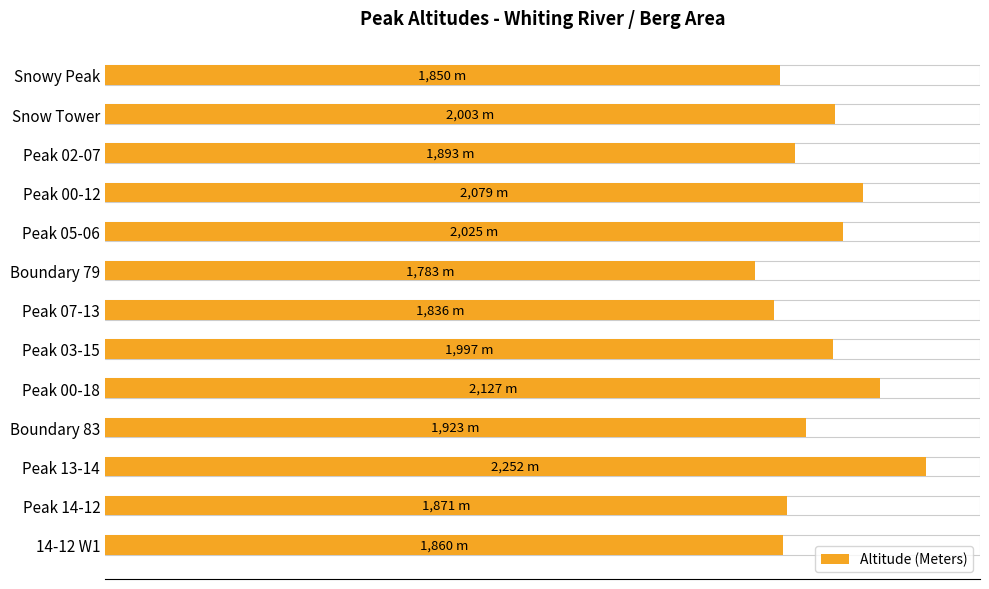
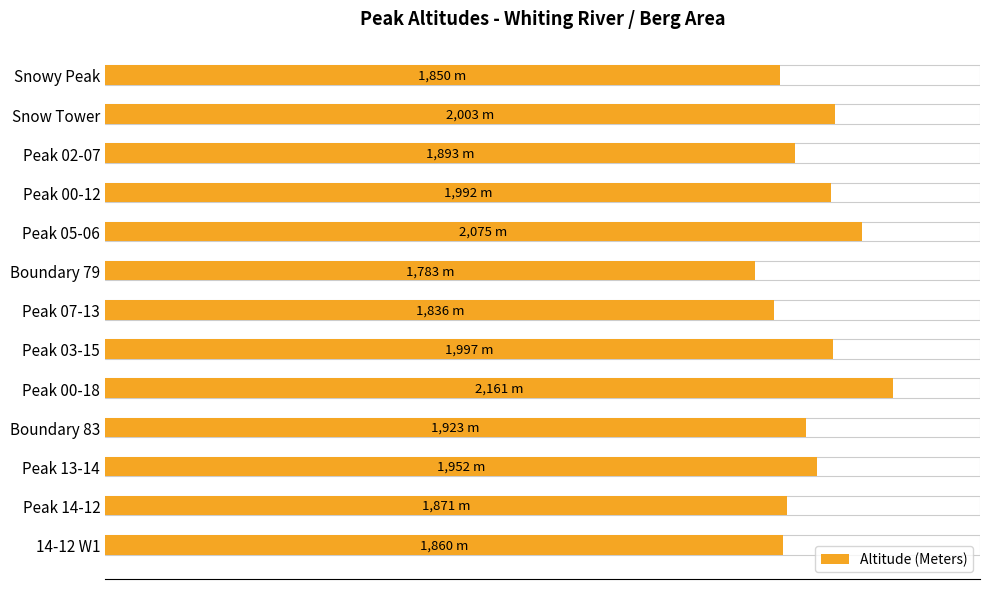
  {
    "Altitude (Meters)": {
-     "Peak 00-12": "2,079",
-     "Peak 05-06": "2,025",
-     "Peak 00-18": "2,127",
-     "Peak 13-14": "2,252"
+     "Peak 00-12": "1,992",
+     "Peak 05-06": "2,075",
+     "Peak 00-18": "2,161",
+     "Peak 13-14": "1,952"
    }
  }
